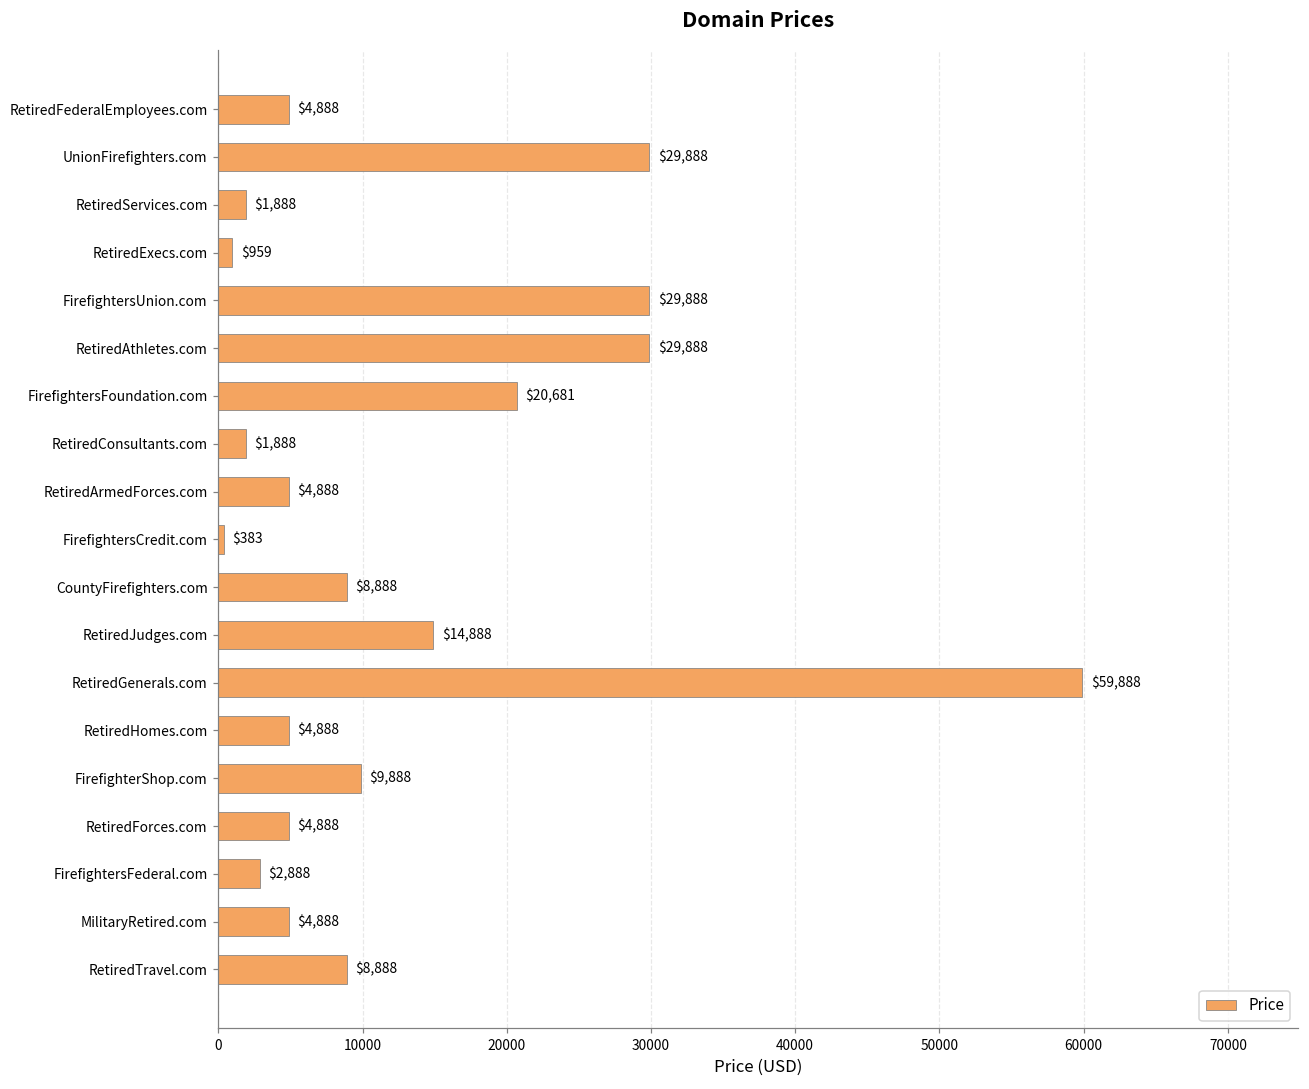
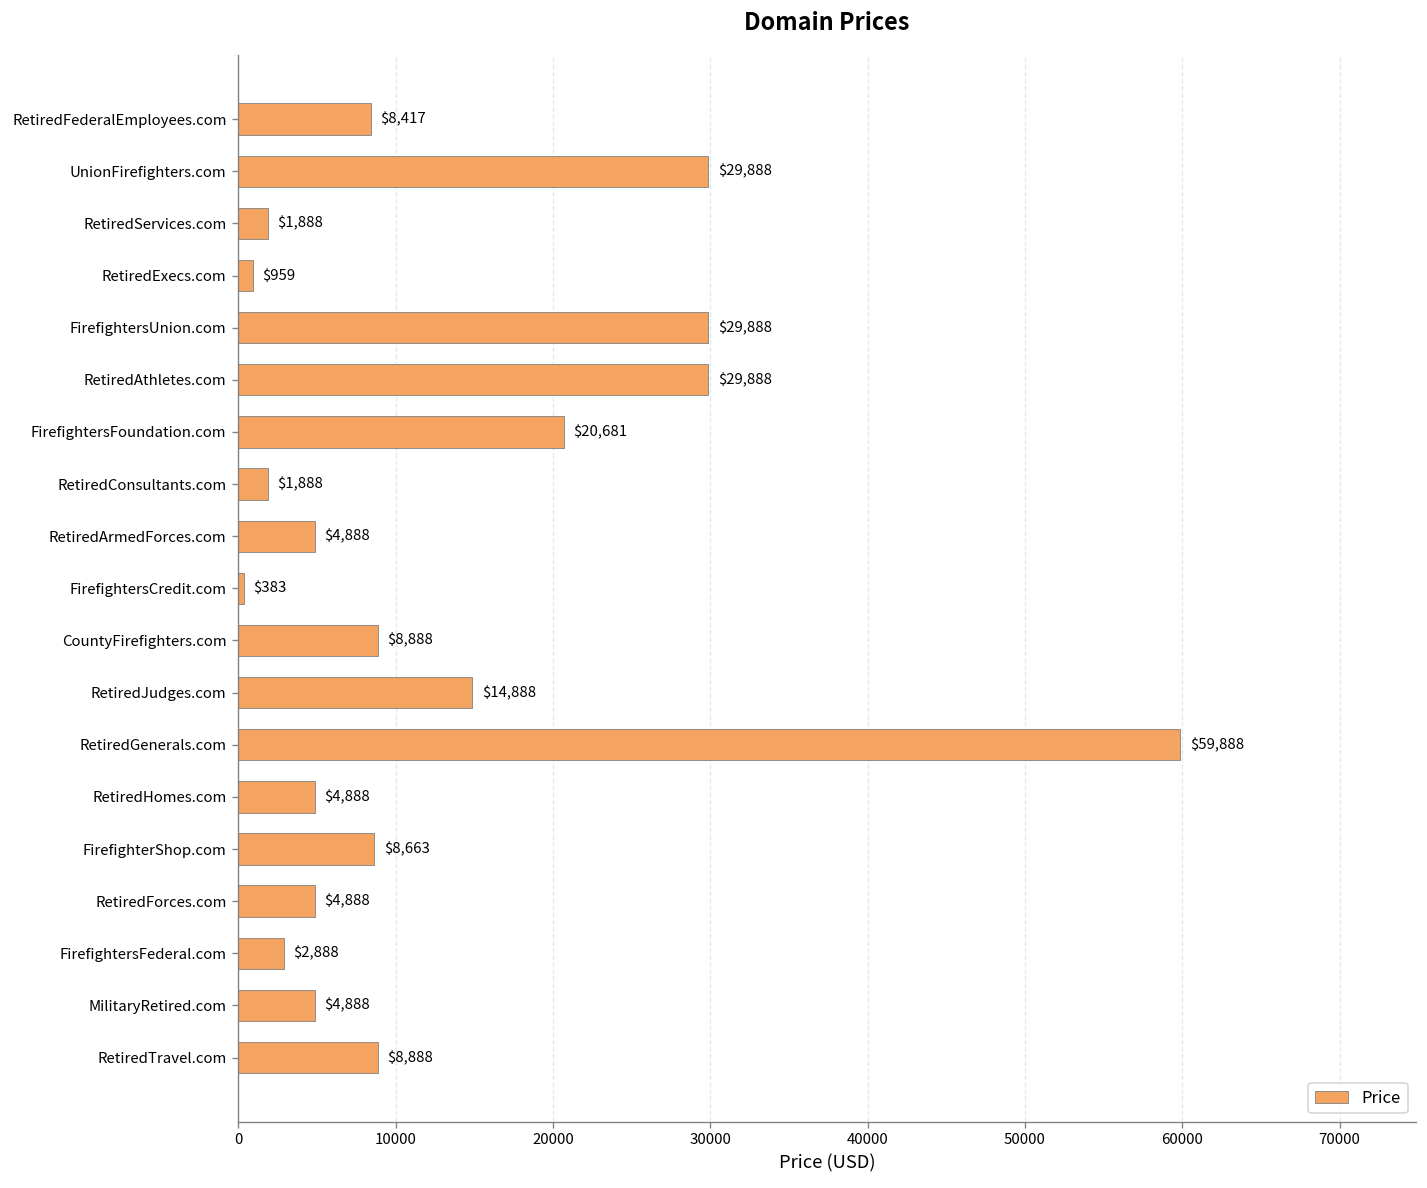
  {
-   "RetiredFederalEmployees.com": "$4,888",
+   "RetiredFederalEmployees.com": "$8,417",
    "UnionFirefighters.com": "$29,888",
    "RetiredServices.com": "$1,888",
    "RetiredExecs.com": "$959",
    "FirefightersUnion.com": "$29,888",
    "RetiredAthletes.com": "$29,888",
    "FirefightersFoundation.com": "$20,681",
    "RetiredConsultants.com": "$1,888",
    "RetiredArmedForces.com": "$4,888",
    "FirefightersCredit.com": "$383",
    "CountyFirefighters.com": "$8,888",
    "RetiredJudges.com": "$14,888",
    "RetiredGenerals.com": "$59,888",
    "RetiredHomes.com": "$4,888",
-   "FirefighterShop.com": "$9,888",
+   "FirefighterShop.com": "$8,663",
    "RetiredForces.com": "$4,888",
    "FirefightersFederal.com": "$2,888",
    "MilitaryRetired.com": "$4,888",
    "RetiredTravel.com": "$8,888"
  }
